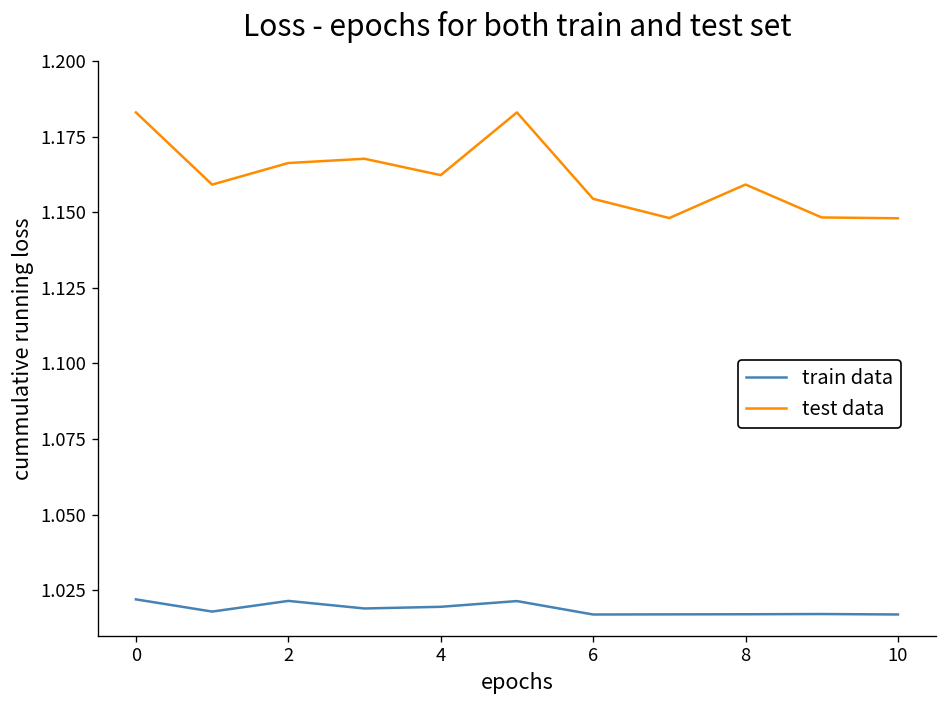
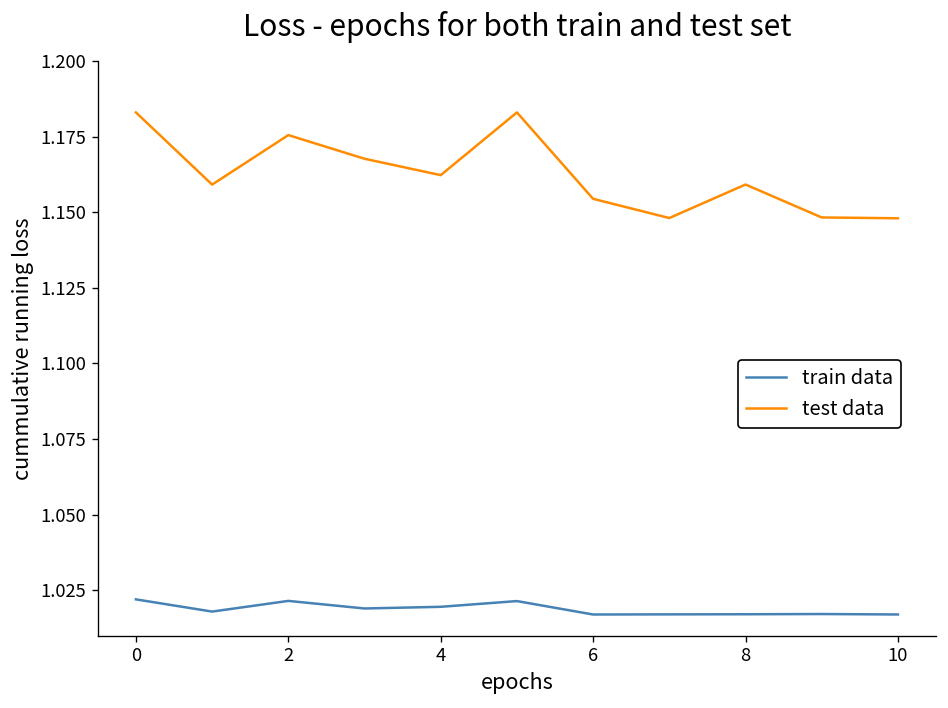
  {
    "train data": {
      "0": 1.022,
      "2": 1.021,
      "4": 1.020,
      "6": 1.017,
      "8": 1.017,
      "10": 1.017
    },
    "test data": {
      "0": 1.183,
-     "2": 1.166,
+     "2": 1.176,
      "4": 1.162,
      "6": 1.154,
      "8": 1.159,
      "10": 1.148
    }
  }
